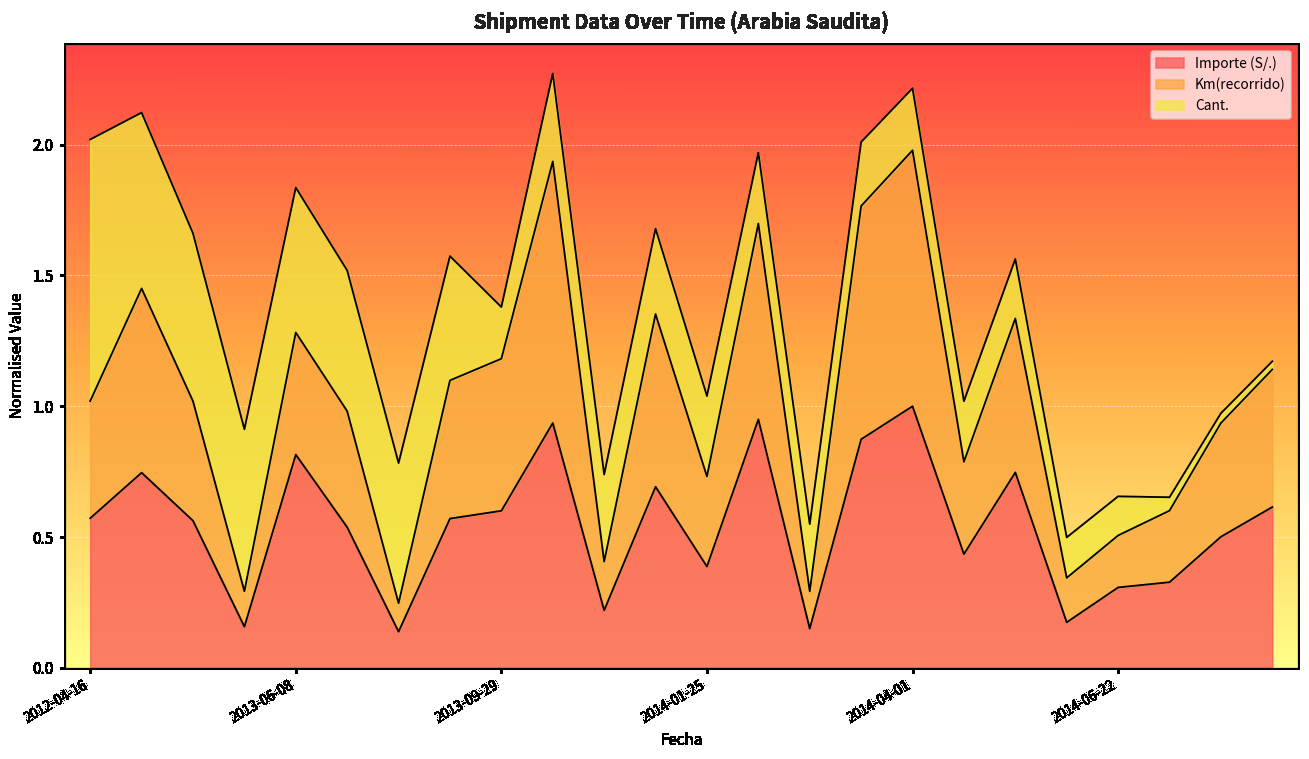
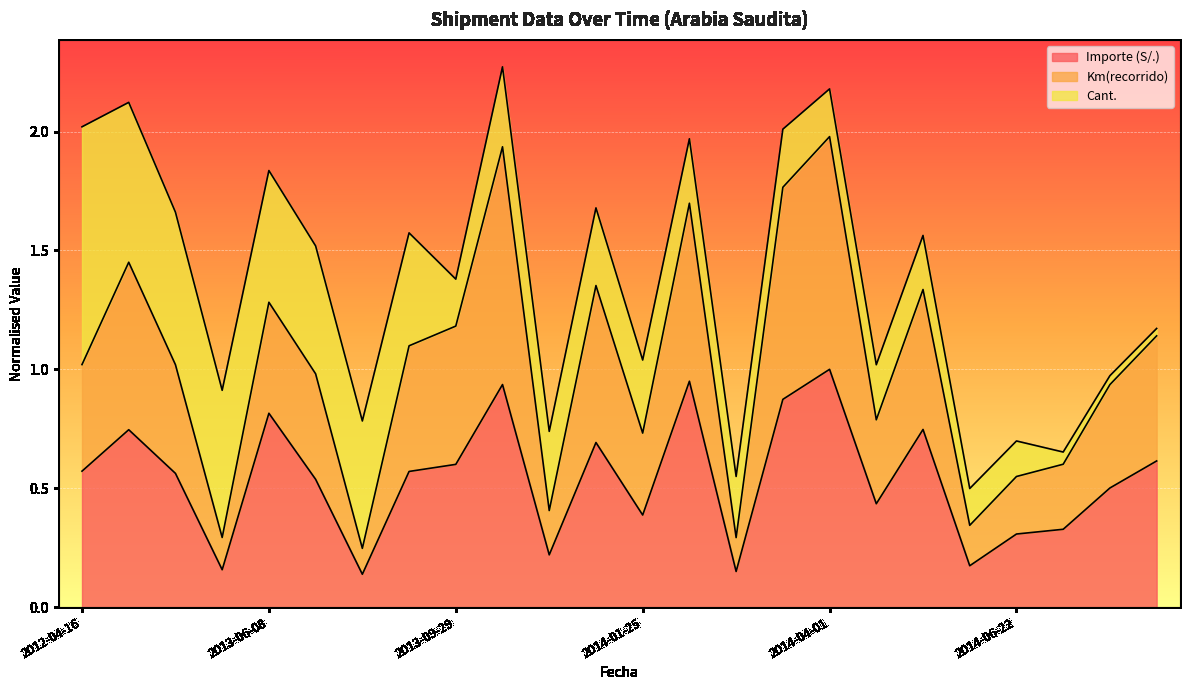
  {
    "Importe (S/.)": {
      "2012-04-16": 0.57,
      "2013-06-08": 0.82,
      "2013-09-29": 0.60,
      "2014-01-25": 0.39,
      "2014-04-01": 1.00,
      "2014-06-22": 0.31
    },
    "Km(recorrido)": {
      "2012-04-16": 0.45,
      "2013-06-08": 0.47,
      "2013-09-29": 0.58,
      "2014-01-25": 0.34,
      "2014-04-01": 0.98,
-     "2014-06-22": 0.20
+     "2014-06-22": 0.24
    },
    "Cant.": {
      "2012-04-16": 1.00,
      "2013-06-08": 0.55,
      "2013-09-29": 0.20,
      "2014-01-25": 0.31,
-     "2014-04-01": 0.24,
+     "2014-04-01": 0.20,
      "2014-06-22": 0.15
    }
  }
